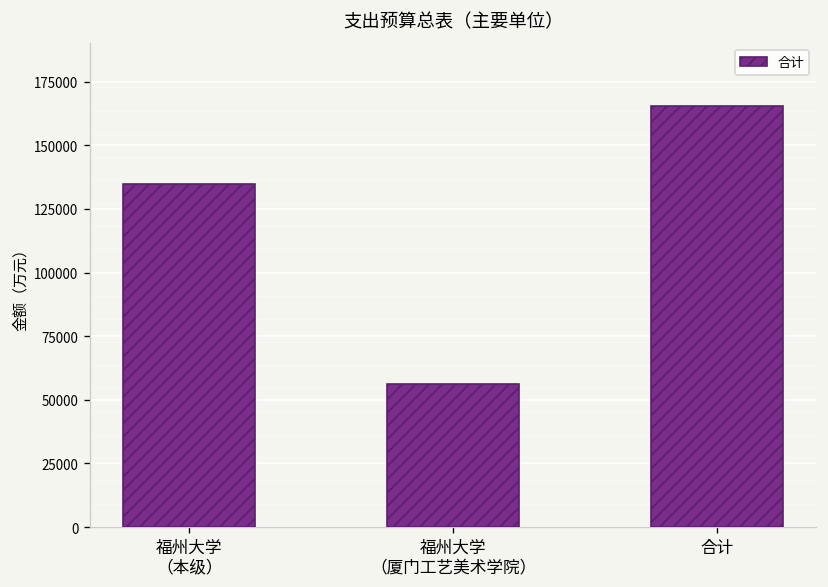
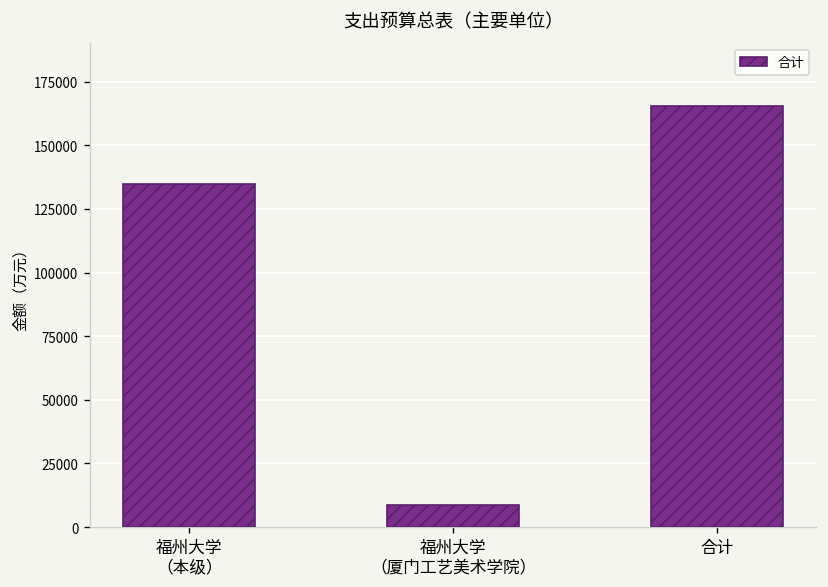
  {
    "福州大学 （本级）": 135000,
-   "福州大学 （厦门工艺美术学院）": 56000,
+   "福州大学 （厦门工艺美术学院）": 9000,
    "合计": 165000
  }
